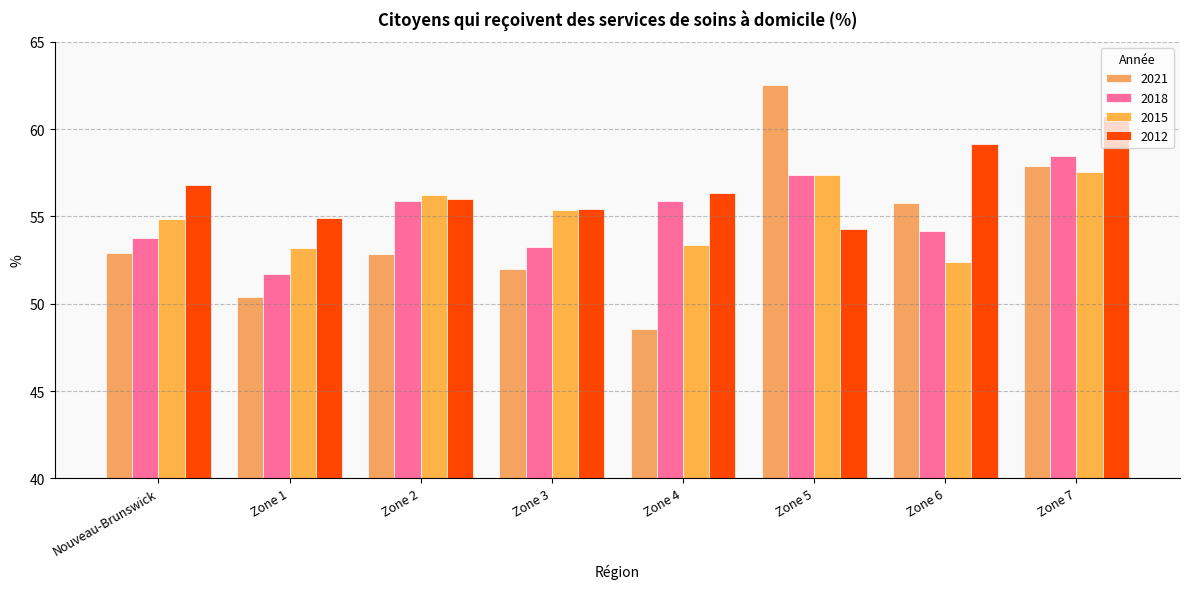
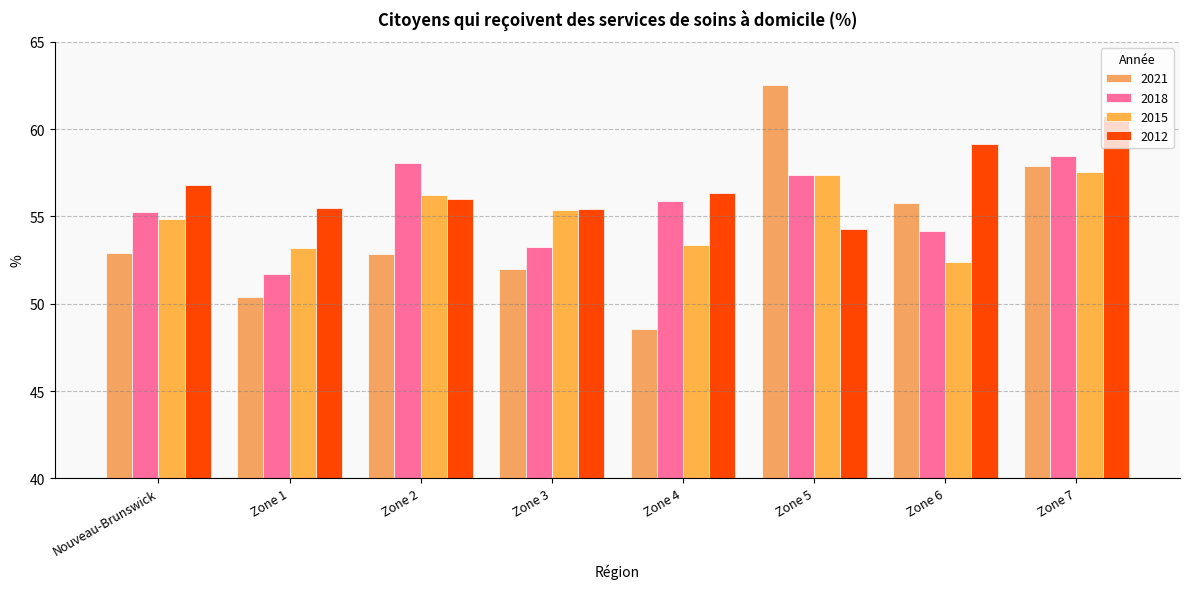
  {
    "2018": {
-     "Nouveau-Brunswick": 53.8,
+     "Nouveau-Brunswick": 55.2,
      "Zone 1": 51.7,
-     "Zone 2": 55.9,
+     "Zone 2": 58.0,
      "Zone 3": 53.2,
      "Zone 4": 55.9,
      "Zone 5": 57.3,
      "Zone 6": 54.2,
      "Zone 7": 58.4
    },
    "2012": {
      "Nouveau-Brunswick": 56.8,
-     "Zone 1": 54.9,
+     "Zone 1": 55.5,
      "Zone 2": 56.0,
      "Zone 3": 55.4,
      "Zone 4": 56.3,
      "Zone 5": 54.3,
      "Zone 6": 59.2
    }
  }
